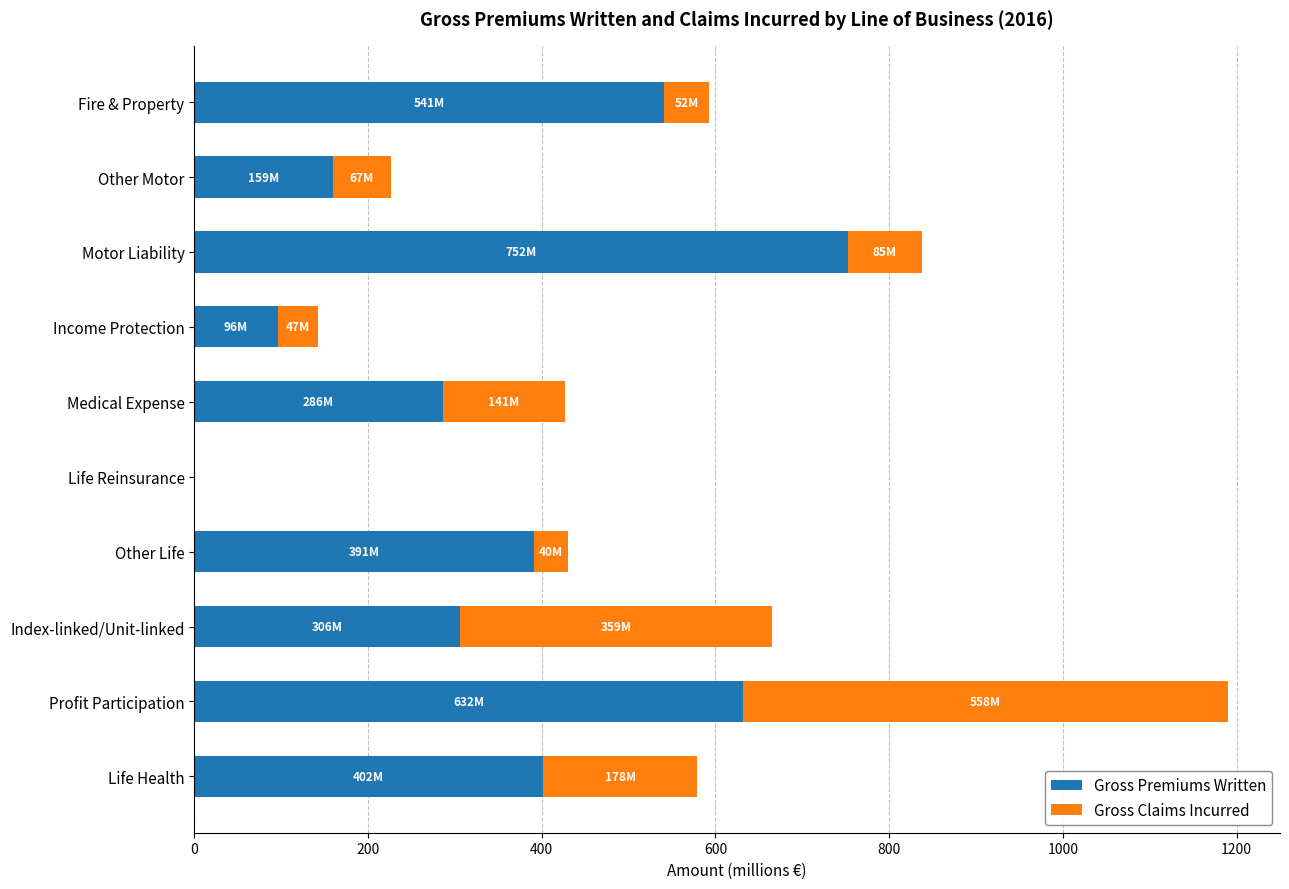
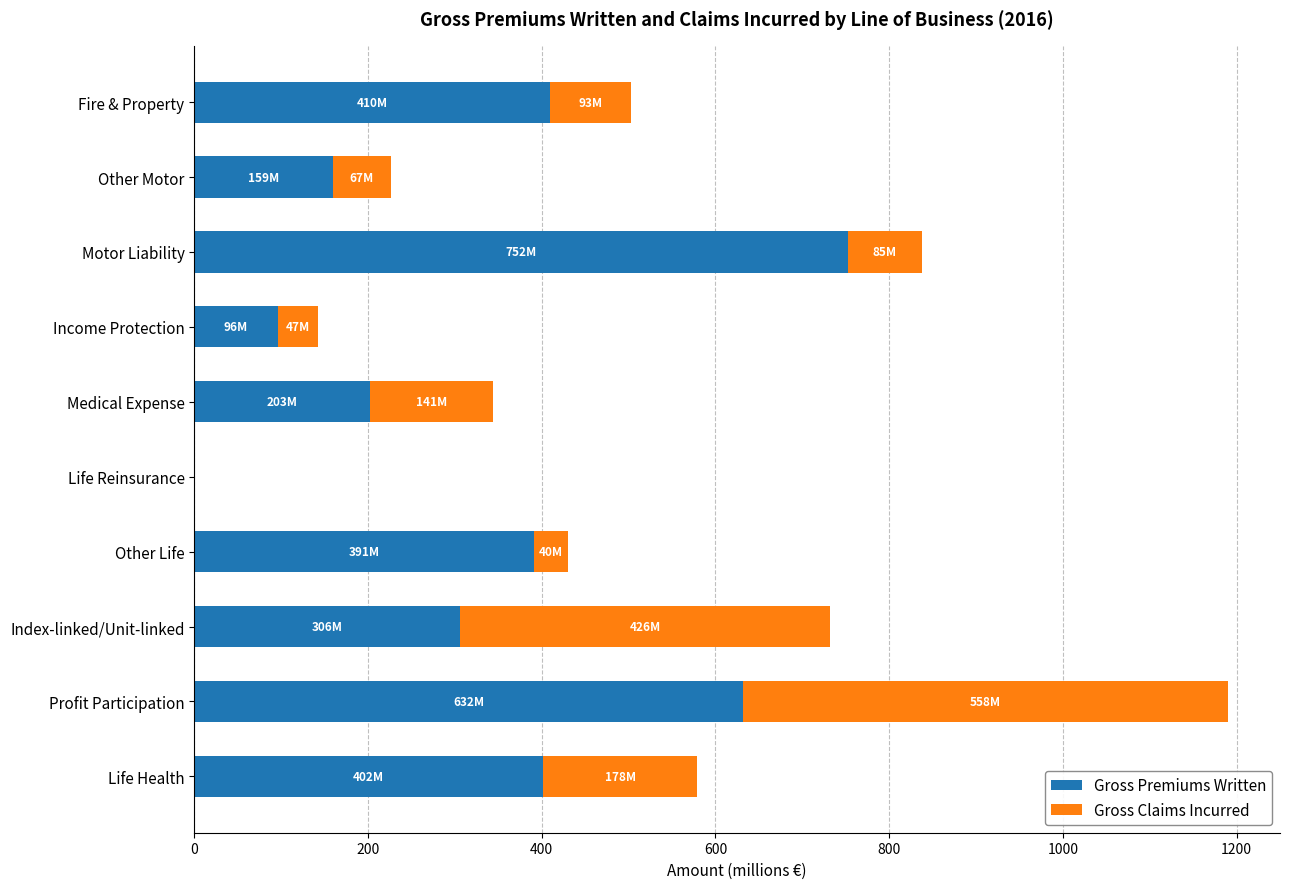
  {
    "Gross Premiums Written": {
-     "Fire & Property": "541M",
+     "Fire & Property": "410M",
      "Other Motor": "159M",
      "Motor Liability": "752M",
      "Income Protection": "96M",
-     "Medical Expense": "286M",
+     "Medical Expense": "203M",
      "Other Life": "391M",
      "Index-linked/Unit-linked": "306M",
      "Profit Participation": "632M",
      "Life Health": "402M"
    },
    "Gross Claims Incurred": {
-     "Fire & Property": "52M",
+     "Fire & Property": "93M",
      "Other Motor": "67M",
      "Motor Liability": "85M",
      "Income Protection": "47M",
      "Medical Expense": "141M",
      "Other Life": "40M",
-     "Index-linked/Unit-linked": "359M",
+     "Index-linked/Unit-linked": "426M",
      "Profit Participation": "558M",
      "Life Health": "178M"
    }
  }
